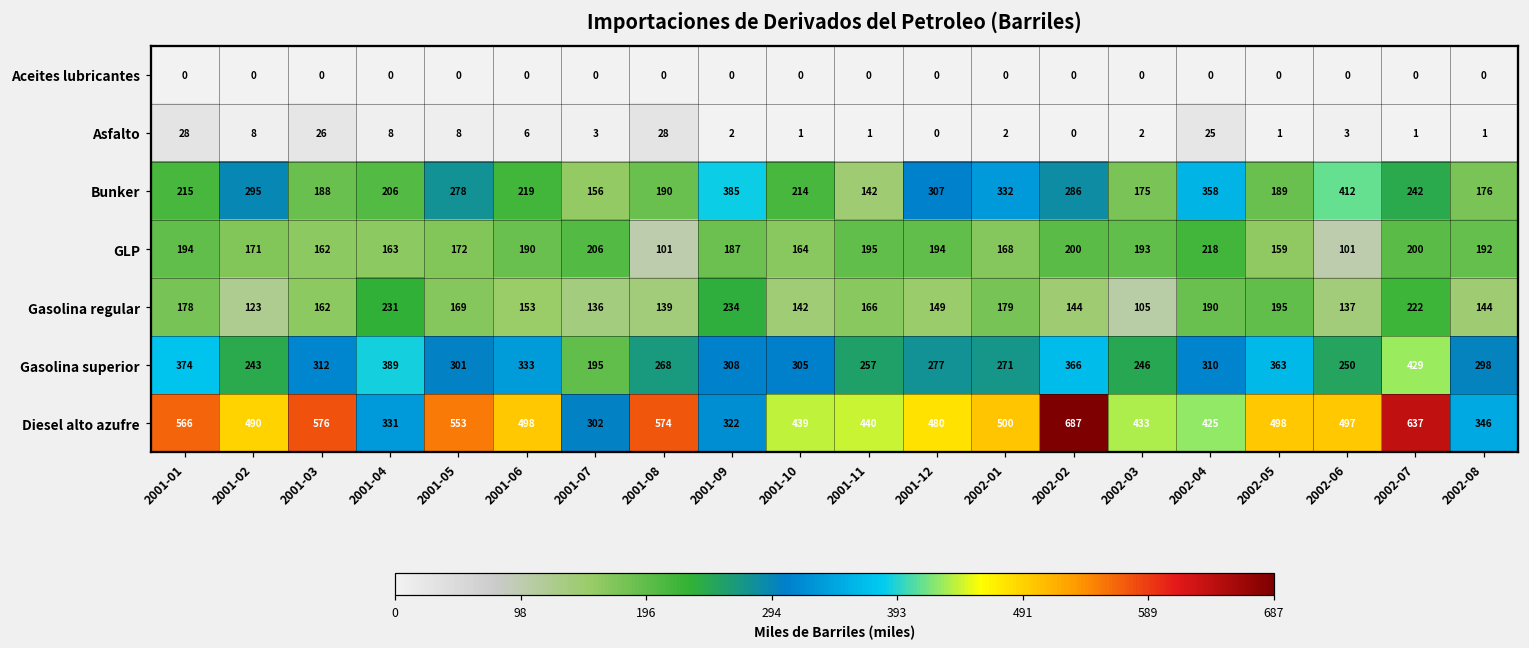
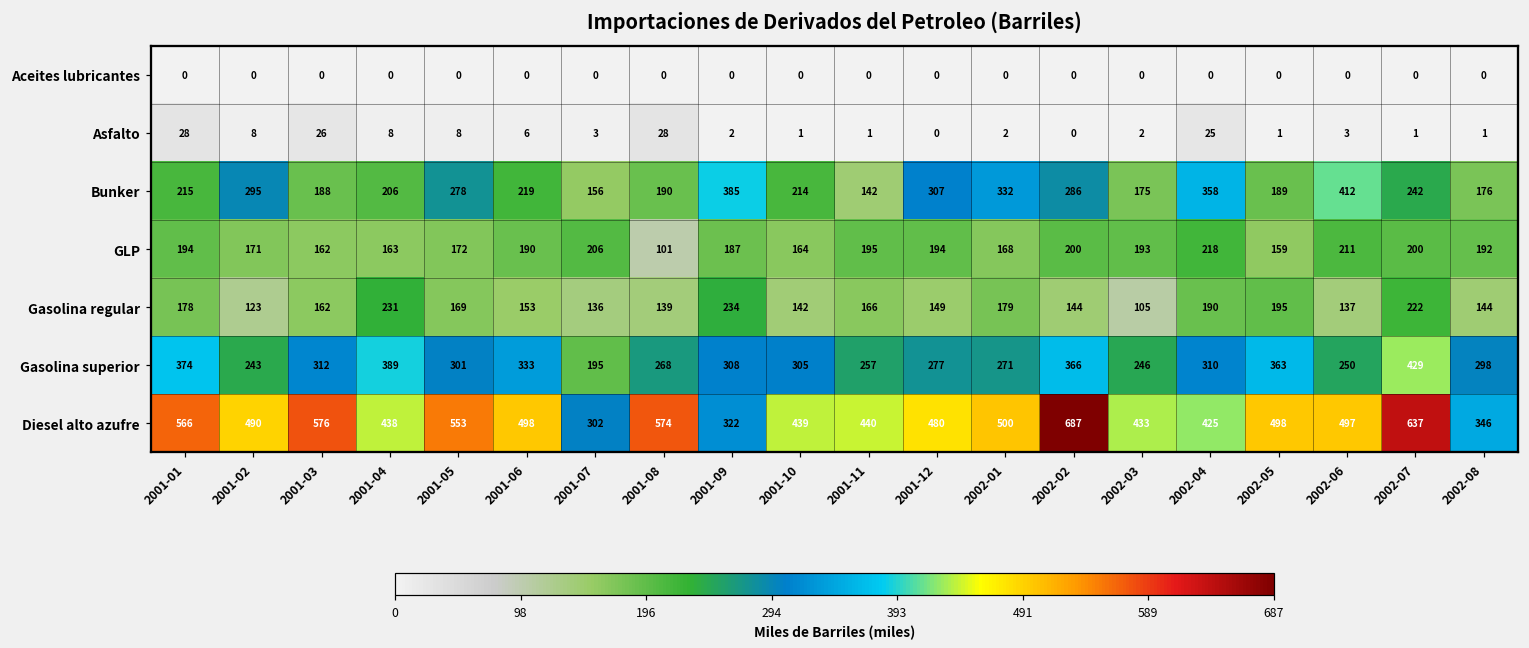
  {
    "Aceites lubricantes": {
      "2001-01": 0,
      "2001-02": 0,
      "2001-03": 0,
      "2001-04": 0,
      "2001-05": 0,
      "2001-06": 0,
      "2001-07": 0,
      "2001-08": 0,
      "2001-09": 0,
      "2001-10": 0,
      "2001-11": 0,
      "2001-12": 0,
      "2002-01": 0,
      "2002-02": 0,
      "2002-03": 0,
      "2002-04": 0,
      "2002-05": 0,
      "2002-06": 0,
      "2002-07": 0,
      "2002-08": 0
    },
    "Asfalto": {
      "2001-01": 28,
      "2001-02": 8,
      "2001-03": 26,
      "2001-04": 8,
      "2001-05": 8,
      "2001-06": 6,
      "2001-07": 3,
      "2001-08": 28,
      "2001-09": 2,
      "2001-10": 1,
      "2001-11": 1,
      "2001-12": 0,
      "2002-01": 2,
      "2002-02": 0,
      "2002-03": 2,
      "2002-04": 25,
      "2002-05": 1,
      "2002-06": 3,
      "2002-07": 1,
      "2002-08": 1
    },
    "Bunker": {
      "2001-01": 215,
      "2001-02": 295,
      "2001-03": 188,
      "2001-04": 206,
      "2001-05": 278,
      "2001-06": 219,
      "2001-07": 156,
      "2001-08": 190,
      "2001-09": 385,
      "2001-10": 214,
      "2001-11": 142,
      "2001-12": 307,
      "2002-01": 332,
      "2002-02": 286,
      "2002-03": 175,
      "2002-04": 358,
      "2002-05": 189,
      "2002-06": 412,
      "2002-07": 242,
      "2002-08": 176
    },
    "GLP": {
      "2001-01": 194,
      "2001-02": 171,
      "2001-03": 162,
      "2001-04": 163,
      "2001-05": 172,
      "2001-06": 190,
      "2001-07": 206,
      "2001-08": 101,
      "2001-09": 187,
      "2001-10": 164,
      "2001-11": 195,
      "2001-12": 194,
      "2002-01": 168,
      "2002-02": 200,
      "2002-03": 193,
      "2002-04": 218,
      "2002-05": 159,
-     "2002-06": 101,
+     "2002-06": 211,
      "2002-07": 200,
      "2002-08": 192
    },
    "Gasolina regular": {
      "2001-01": 178,
      "2001-02": 123,
      "2001-03": 162,
      "2001-04": 231,
      "2001-05": 169,
      "2001-06": 153,
      "2001-07": 136,
      "2001-08": 139,
      "2001-09": 234,
      "2001-10": 142,
      "2001-11": 166,
      "2001-12": 149,
      "2002-01": 179,
      "2002-02": 144,
      "2002-03": 105,
      "2002-04": 190,
      "2002-05": 195,
      "2002-06": 137,
      "2002-07": 222,
      "2002-08": 144
    },
    "Gasolina superior": {
      "2001-01": 374,
      "2001-02": 243,
      "2001-03": 312,
      "2001-04": 389,
      "2001-05": 301,
      "2001-06": 333,
      "2001-07": 195,
      "2001-08": 268,
      "2001-09": 308,
      "2001-10": 305,
      "2001-11": 257,
      "2001-12": 277,
      "2002-01": 271,
      "2002-02": 366,
      "2002-03": 246,
      "2002-04": 310,
      "2002-05": 363,
      "2002-06": 250,
      "2002-07": 429,
      "2002-08": 298
    },
    "Diesel alto azufre": {
      "2001-01": 566,
      "2001-02": 490,
      "2001-03": 576,
-     "2001-04": 331,
+     "2001-04": 438,
      "2001-05": 553,
      "2001-06": 498,
      "2001-07": 302,
      "2001-08": 574,
      "2001-09": 322,
      "2001-10": 439,
      "2001-11": 440,
      "2001-12": 480,
      "2002-01": 500,
      "2002-02": 687,
      "2002-03": 433,
      "2002-04": 425,
      "2002-05": 498,
      "2002-06": 497,
      "2002-07": 637,
      "2002-08": 346
    }
  }
